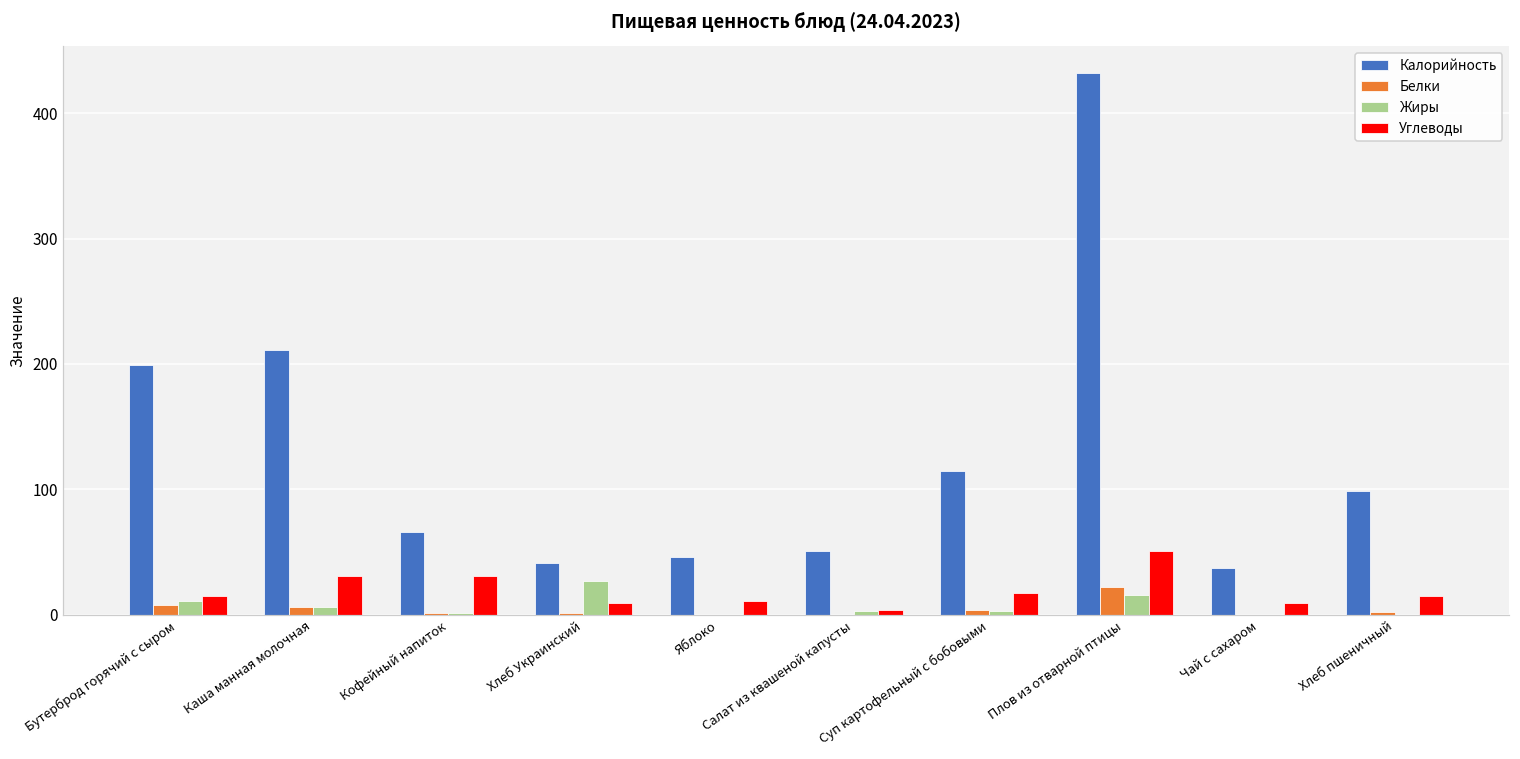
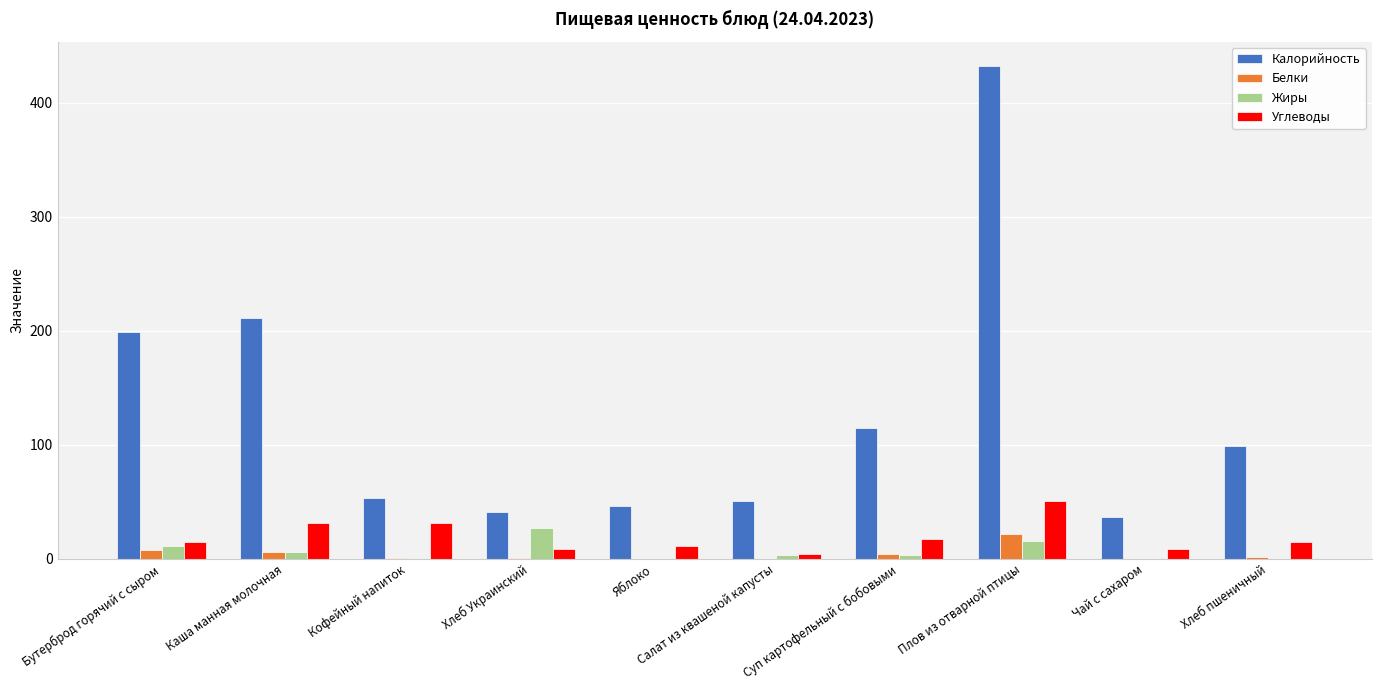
  {
    "Калорийность": {
      "Бутерброд горячий с сыром": 199,
      "Каша манная молочная": 211,
-     "Кофейный напиток": 66,
+     "Кофейный напиток": 53,
      "Хлеб Украинский": 41,
      "Яблоко": 46,
      "Салат из квашеной капусты": 51,
      "Суп картофельный с бобовыми": 115,
      "Плов из отварной птицы": 432,
      "Чай с сахаром": 37,
      "Хлеб пшеничный": 99
    },
    "Белки": {
      "Бутерброд горячий с сыром": 8,
      "Каша манная молочная": 6,
      "Яблоко": 0,
      "Салат из квашеной капусты": 0,
      "Суп картофельный с бобовыми": 4,
      "Плов из отварной птицы": 22,
      "Чай с сахаром": 0
    },
    "Жиры": {
      "Бутерброд горячий с сыром": 11,
      "Каша манная молочная": 6,
      "Хлеб Украинский": 27,
      "Яблоко": 0,
      "Салат из квашеной капусты": 3,
      "Суп картофельный с бобовыми": 3,
      "Плов из отварной птицы": 16,
      "Чай с сахаром": 0,
      "Хлеб пшеничный": 0
    },
    "Углеводы": {
      "Бутерброд горячий с сыром": 15,
      "Каша манная молочная": 31,
      "Кофейный напиток": 31,
      "Хлеб Украинский": 9,
      "Яблоко": 11,
      "Салат из квашеной капусты": 4,
      "Суп картофельный с бобовыми": 17,
      "Плов из отварной птицы": 51,
      "Чай с сахаром": 9,
      "Хлеб пшеничный": 15
    }
  }
